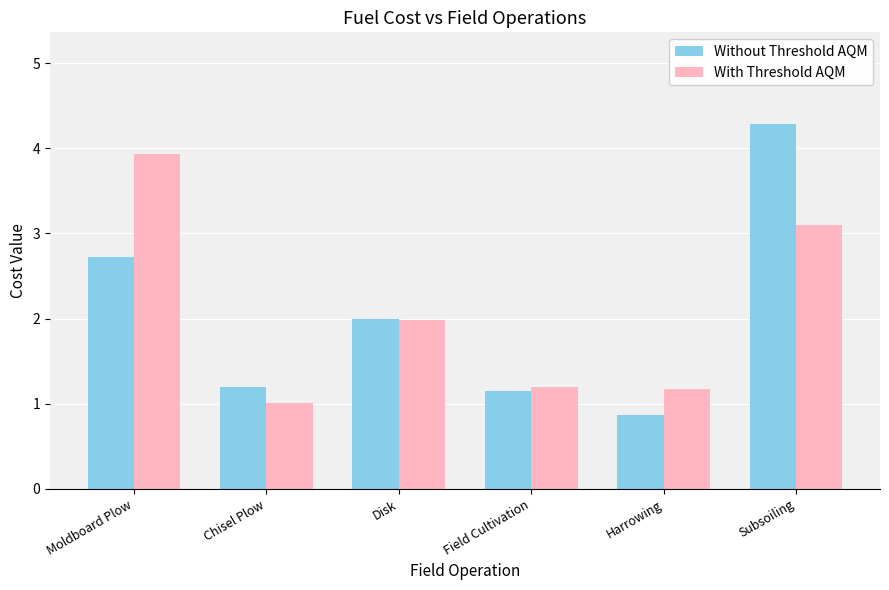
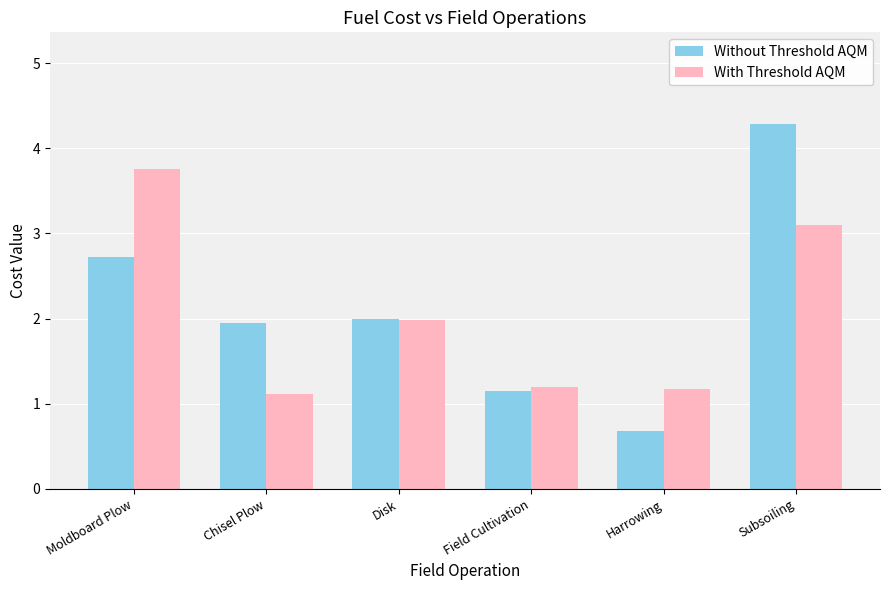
  {
    "Without Threshold AQM": {
      "Moldboard Plow": 2.7,
-     "Chisel Plow": 1.2,
+     "Chisel Plow": 1.9,
      "Disk": 2.0,
      "Field Cultivation": 1.1,
-     "Harrowing": 0.9,
+     "Harrowing": 0.7,
      "Subsoiling": 4.3
    },
    "With Threshold AQM": {
-     "Moldboard Plow": 3.9,
-     "Chisel Plow": 1.0,
+     "Moldboard Plow": 3.8,
+     "Chisel Plow": 1.1,
      "Disk": 2.0,
      "Field Cultivation": 1.2,
      "Harrowing": 1.2,
      "Subsoiling": 3.1
    }
  }
